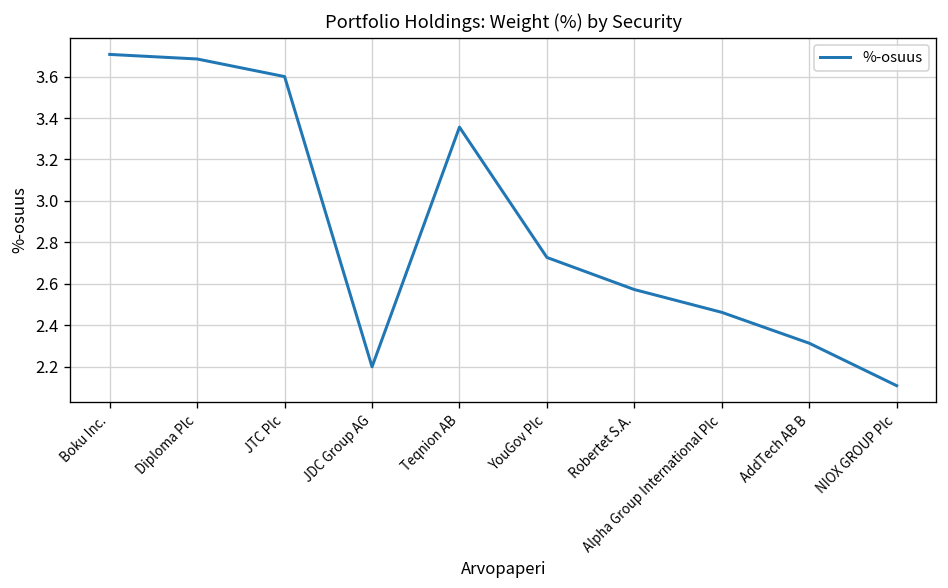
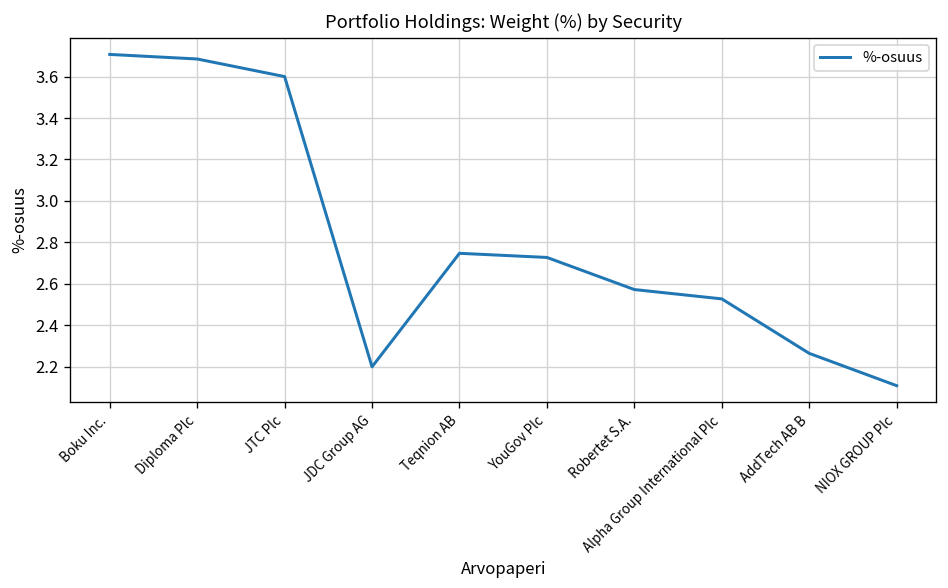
  {
    "Boku Inc.": 3.71,
    "Diploma Plc": 3.69,
    "JTC Plc": 3.60,
    "JDC Group AG": 2.20,
-   "Teqnion AB": 3.36,
+   "Teqnion AB": 2.75,
    "YouGov Plc": 2.73,
    "Robertet S.A.": 2.57,
-   "Alpha Group International Plc": 2.46,
-   "AddTech AB B": 2.31,
+   "Alpha Group International Plc": 2.53,
+   "AddTech AB B": 2.26,
    "NIOX GROUP Plc": 2.11
  }
